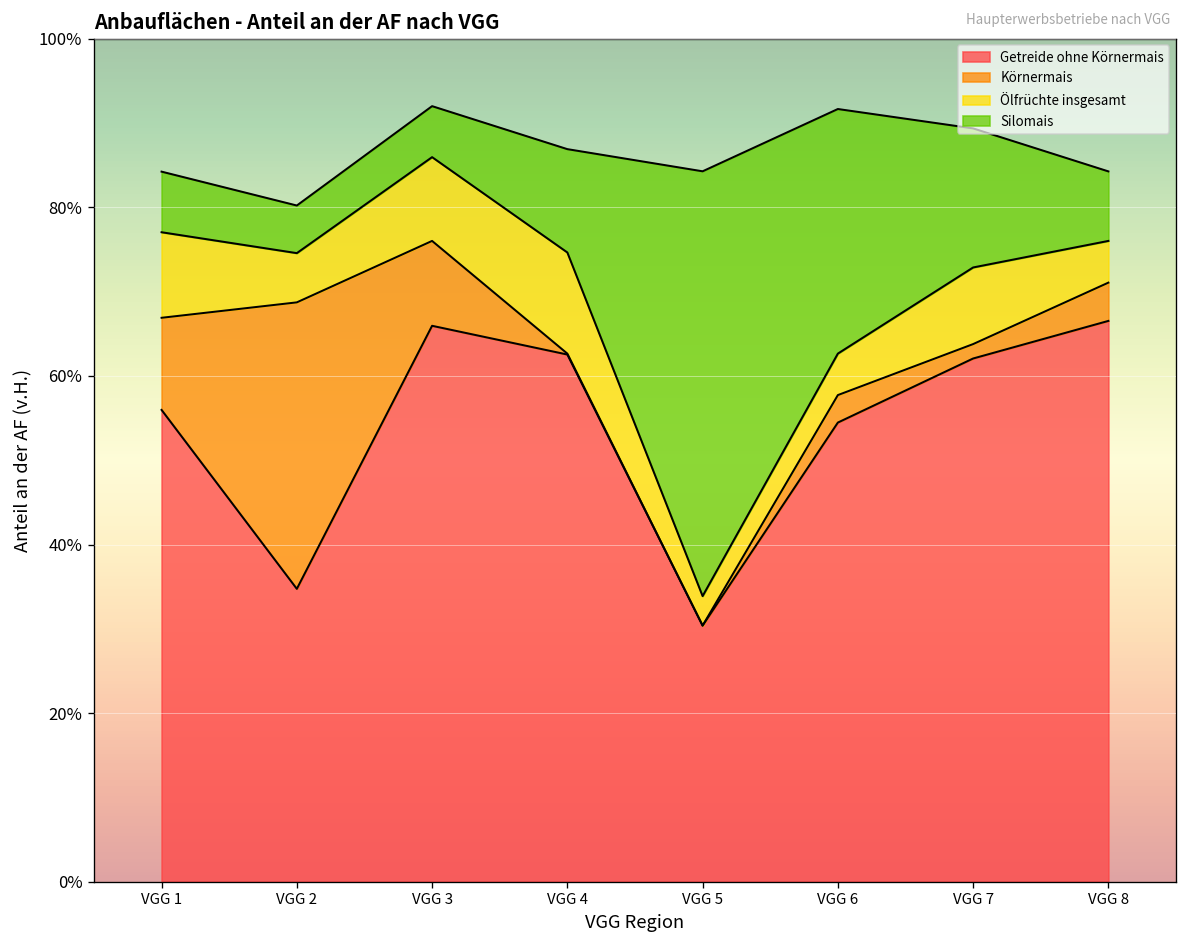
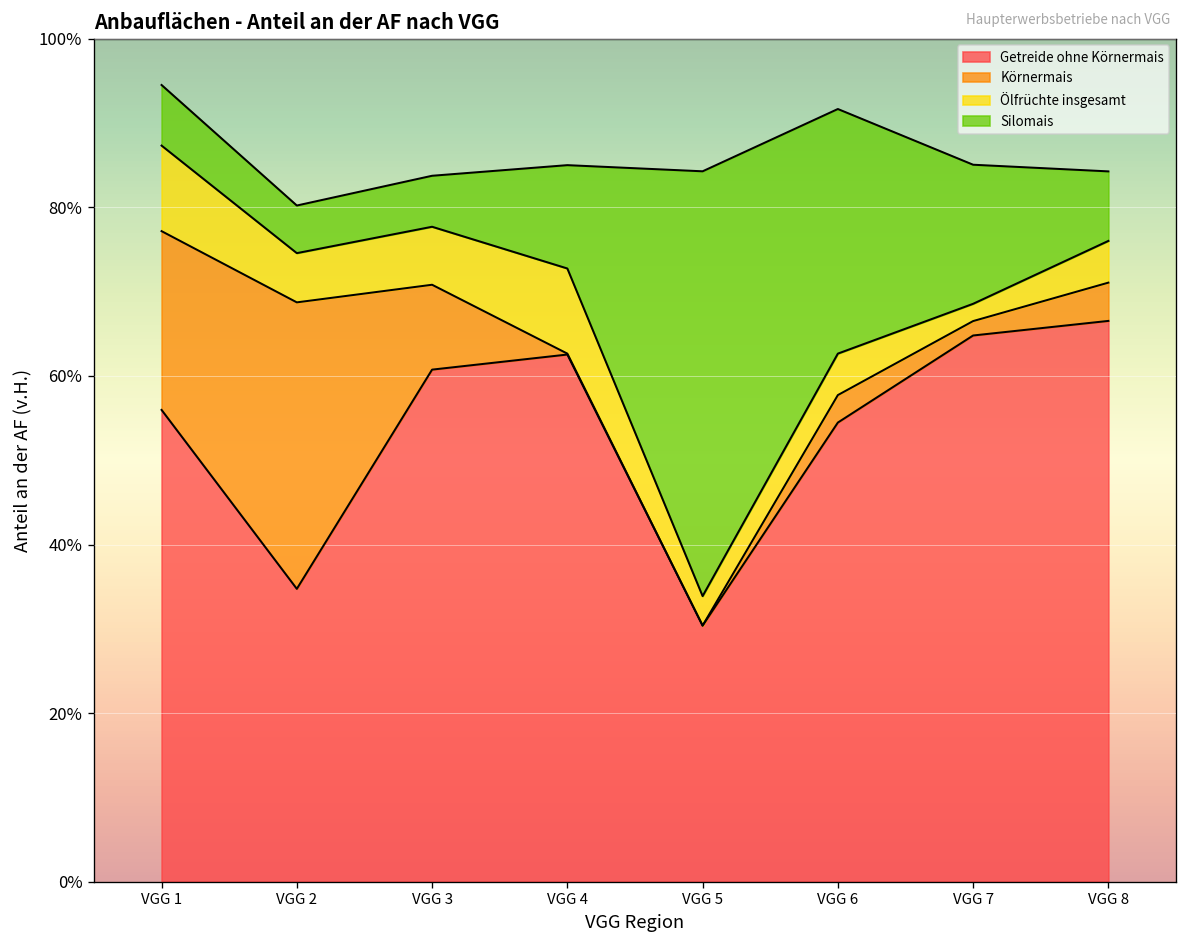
  {
    "Getreide ohne Körnermais": {
      "VGG 1": "56%",
      "VGG 2": "35%",
-     "VGG 3": "66%",
+     "VGG 3": "61%",
      "VGG 6": "54%",
-     "VGG 7": "62%",
+     "VGG 7": "65%",
      "VGG 8": "67%"
    },
    "Körnermais": {
-     "VGG 1": "11%",
+     "VGG 1": "21%",
      "VGG 2": "34%",
      "VGG 3": "10%",
      "VGG 6": "3%",
      "VGG 7": "2%",
      "VGG 8": "5%"
    },
    "Ölfrüchte insgesamt": {
      "VGG 1": "10%",
      "VGG 2": "6%",
-     "VGG 3": "10%",
-     "VGG 4": "12%",
+     "VGG 3": "7%",
+     "VGG 4": "10%",
      "VGG 5": "3%",
      "VGG 6": "5%",
-     "VGG 7": "9%",
+     "VGG 7": "2%",
      "VGG 8": "5%"
    },
    "Silomais": {
      "VGG 1": "7%",
      "VGG 2": "6%",
      "VGG 3": "6%",
      "VGG 4": "12%",
      "VGG 5": "50%",
      "VGG 6": "29%",
      "VGG 7": "17%",
      "VGG 8": "8%"
    }
  }
